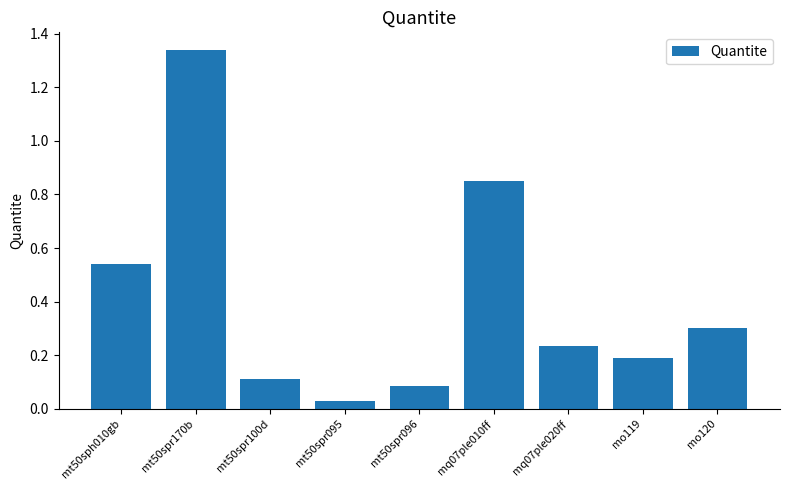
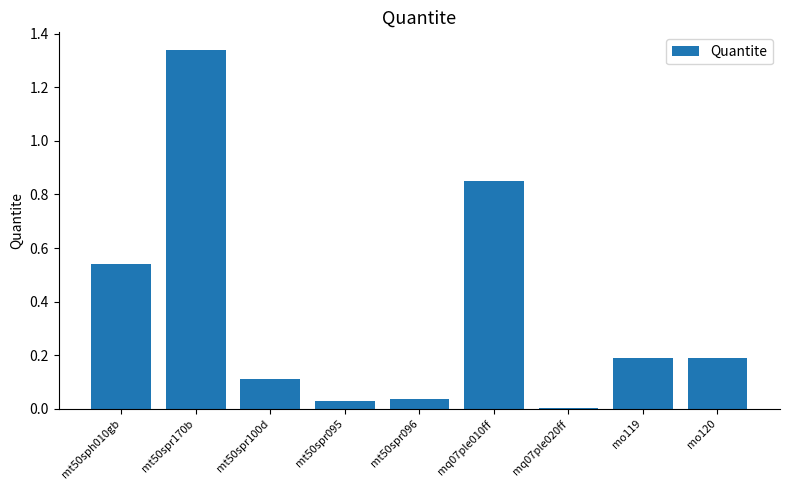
  {
    "mt50sph010gb": 0.54,
    "mt50spr170b": 1.34,
    "mt50spr100d": 0.11,
    "mt50spr095": 0.03,
-   "mt50spr096": 0.09,
+   "mt50spr096": 0.04,
    "mq07ple010ff": 0.85,
-   "mq07ple020ff": 0.23,
+   "mq07ple020ff": 0.00,
    "mo119": 0.19,
-   "mo120": 0.30
+   "mo120": 0.19
  }
